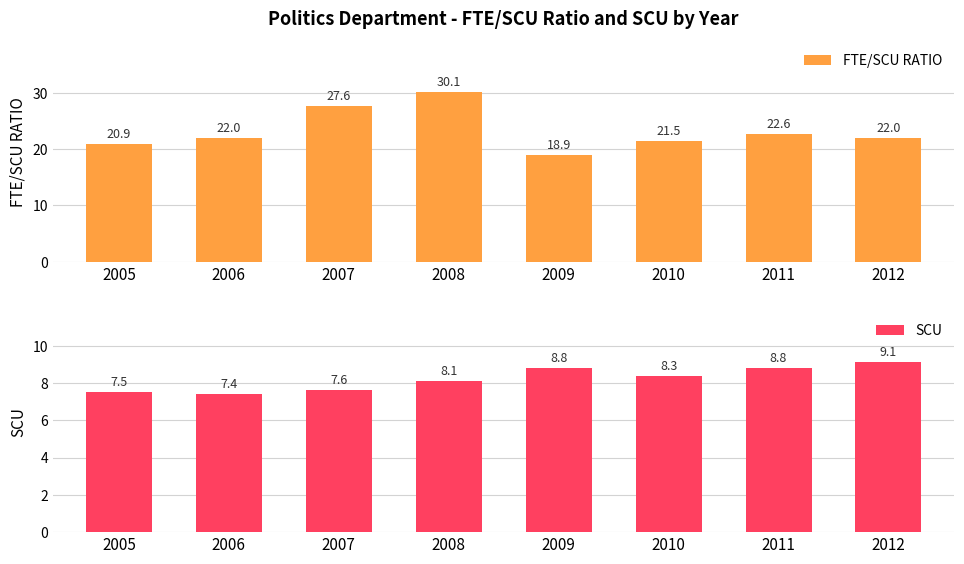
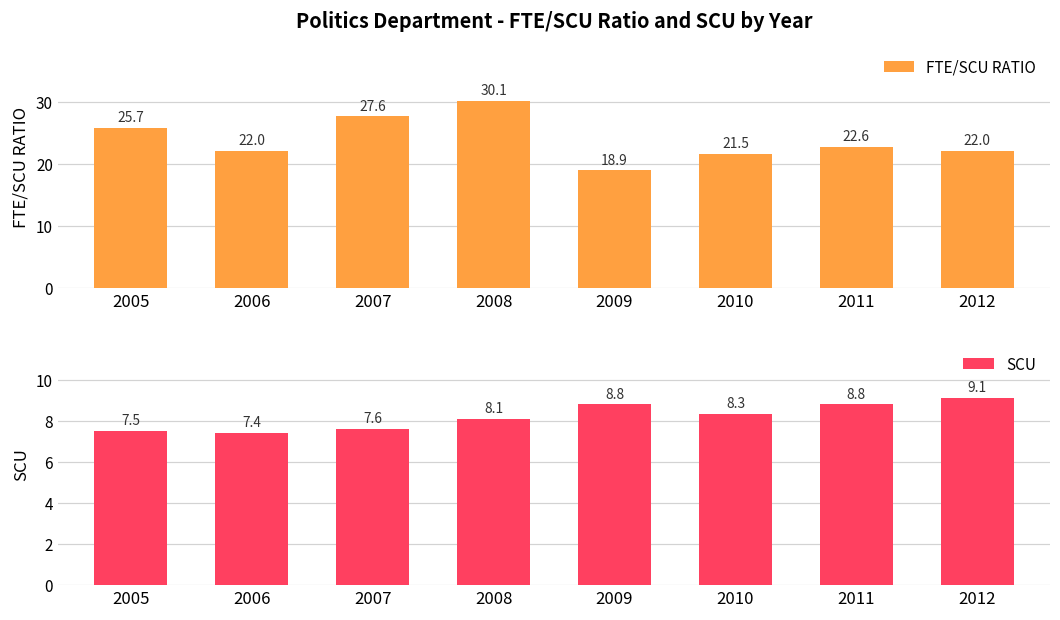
  {
    "Politics Department - FTE/SCU Ratio and SCU by Year": {
-     "2005": 20.9,
+     "2005": 25.7,
      "2006": 22.0,
      "2007": 27.6,
      "2008": 30.1,
      "2009": 18.9,
      "2010": 21.5,
      "2011": 22.6,
      "2012": 22.0
    }
  }
